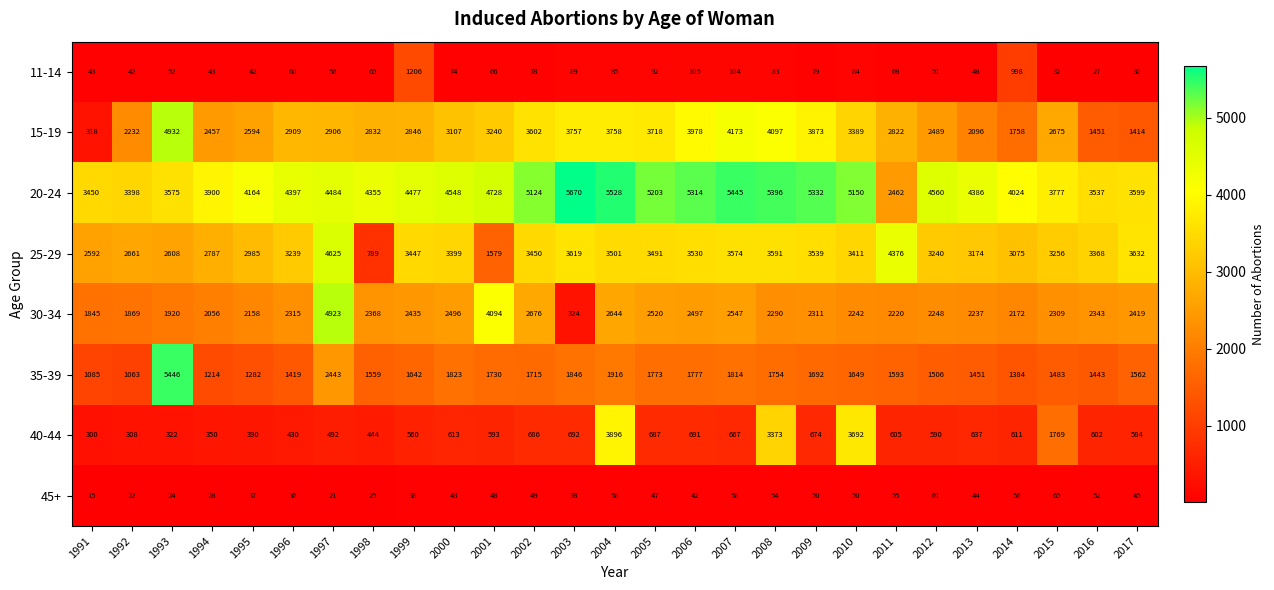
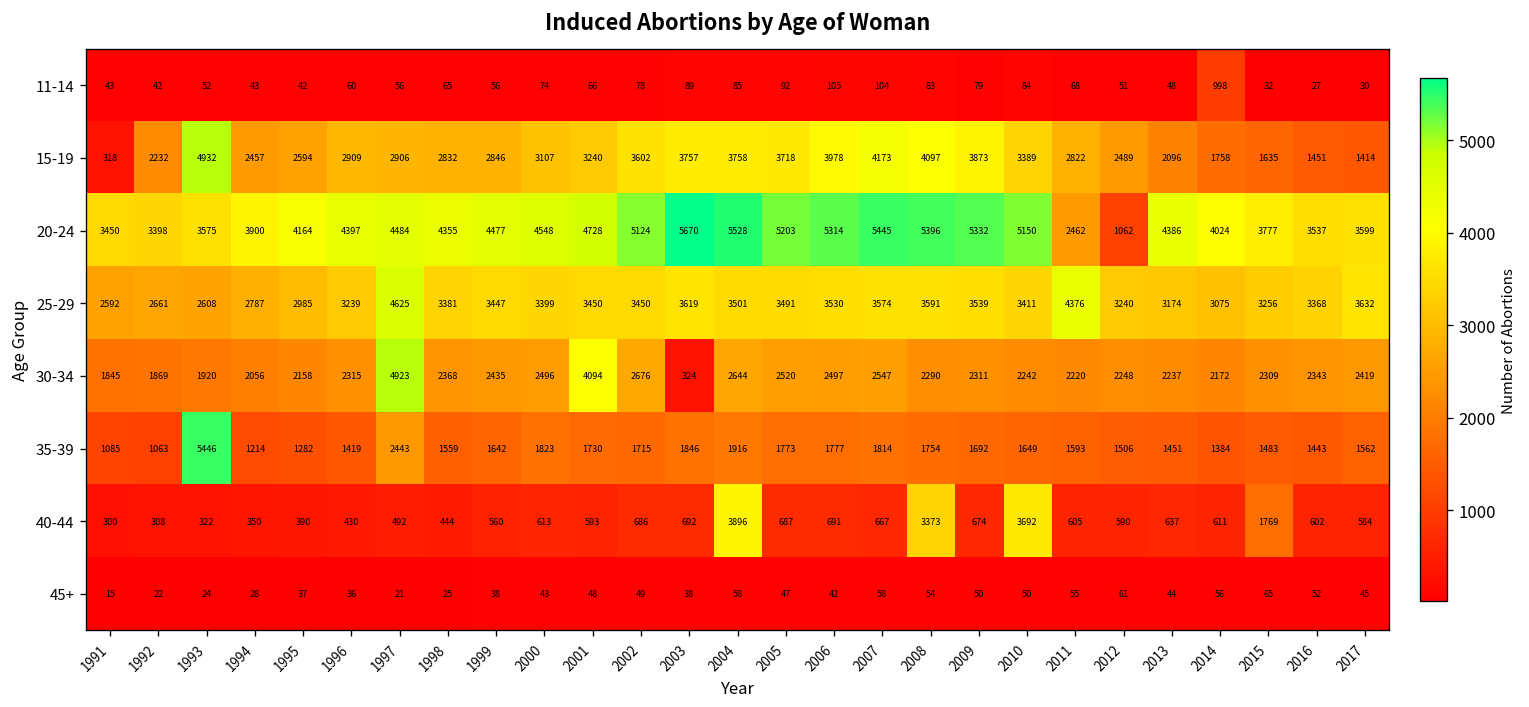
  {
    "11-14": {
      "1991": 43,
      "1992": 42,
      "1993": 52,
      "1994": 43,
      "1995": 42,
      "1996": 60,
      "1997": 56,
      "1998": 65,
-     "1999": 1206,
+     "1999": 56,
      "2000": 74,
      "2001": 66,
      "2002": 78,
      "2003": 89,
      "2004": 85,
      "2005": 92,
      "2006": 105,
      "2007": 104,
      "2008": 83,
      "2009": 79,
      "2010": 84,
      "2011": 68,
      "2012": 51,
      "2013": 48,
      "2014": 998,
      "2015": 32,
      "2016": 27,
      "2017": 30
    },
    "15-19": {
      "1991": 318,
      "1992": 2232,
      "1993": 4932,
      "1994": 2457,
      "1995": 2594,
      "1996": 2909,
      "1997": 2906,
      "1998": 2832,
      "1999": 2846,
      "2000": 3107,
      "2001": 3240,
      "2002": 3602,
      "2003": 3757,
      "2004": 3758,
      "2005": 3718,
      "2006": 3978,
      "2007": 4173,
      "2008": 4097,
      "2009": 3873,
      "2010": 3389,
      "2011": 2822,
      "2012": 2489,
      "2013": 2096,
      "2014": 1758,
-     "2015": 2675,
+     "2015": 1635,
      "2016": 1451,
      "2017": 1414
    },
    "20-24": {
      "1991": 3450,
      "1992": 3398,
      "1993": 3575,
      "1994": 3900,
      "1995": 4164,
      "1996": 4397,
      "1997": 4484,
      "1998": 4355,
      "1999": 4477,
      "2000": 4548,
      "2001": 4728,
      "2002": 5124,
      "2003": 5670,
      "2004": 5528,
      "2005": 5203,
      "2006": 5314,
      "2007": 5445,
      "2008": 5396,
      "2009": 5332,
      "2010": 5150,
      "2011": 2462,
-     "2012": 4560,
+     "2012": 1062,
      "2013": 4386,
      "2014": 4024,
      "2015": 3777,
      "2016": 3537,
      "2017": 3599
    },
    "25-29": {
      "1991": 2592,
      "1992": 2661,
      "1993": 2608,
      "1994": 2787,
      "1995": 2985,
      "1996": 3239,
      "1997": 4625,
-     "1998": 789,
+     "1998": 3381,
      "1999": 3447,
      "2000": 3399,
-     "2001": 1579,
+     "2001": 3450,
      "2002": 3450,
      "2003": 3619,
      "2004": 3501,
      "2005": 3491,
      "2006": 3530,
      "2007": 3574,
      "2008": 3591,
      "2009": 3539,
      "2010": 3411,
      "2011": 4376,
      "2012": 3240,
      "2013": 3174,
      "2014": 3075,
      "2015": 3256,
      "2016": 3368,
      "2017": 3632
    }
  }
